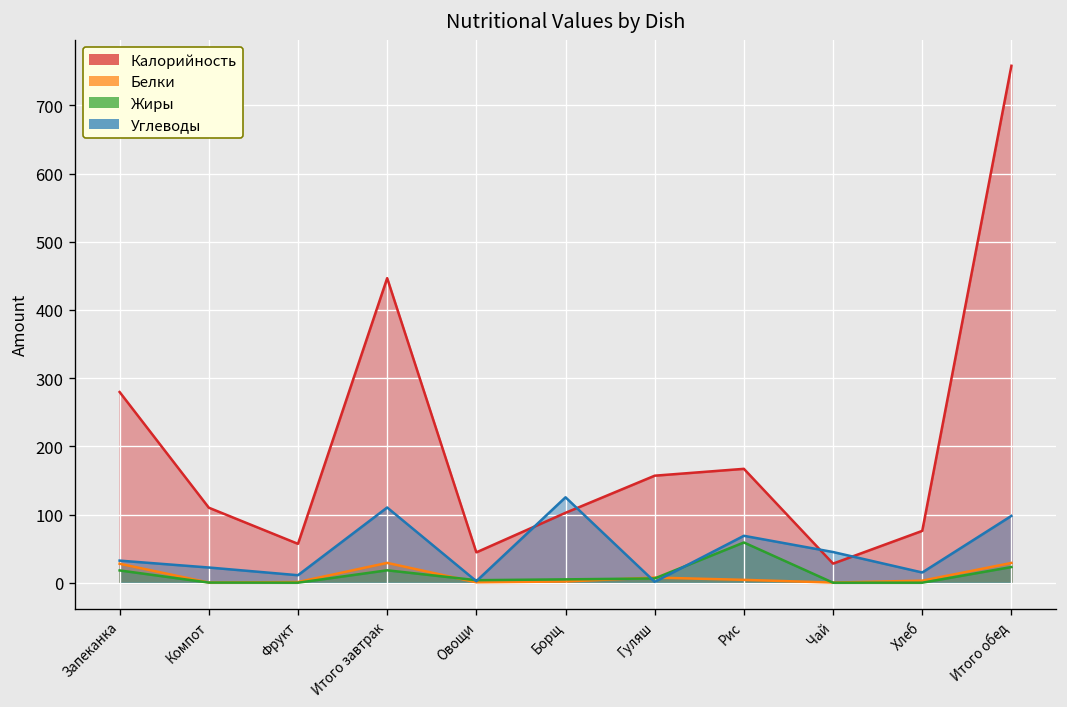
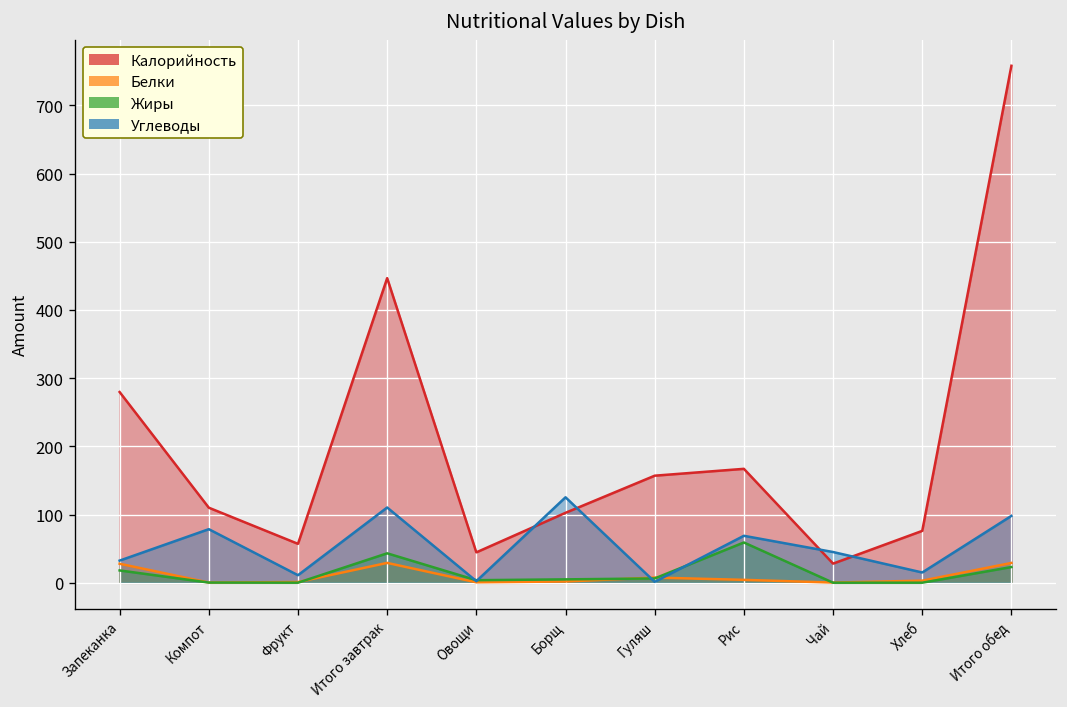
  {
    "Жиры": {
      "Запеканка": 20,
-     "Итого завтрак": 20,
+     "Итого завтрак": 40,
      "Рис": 60,
      "Итого обед": 20
    },
    "Углеводы": {
      "Запеканка": 30,
-     "Компот": 20,
+     "Компот": 80,
      "Фрукт": 10,
      "Итого завтрак": 110,
      "Борщ": 130,
      "Гуляш": 0,
      "Рис": 70,
      "Чай": 50,
      "Хлеб": 20,
      "Итого обед": 100
    }
  }
